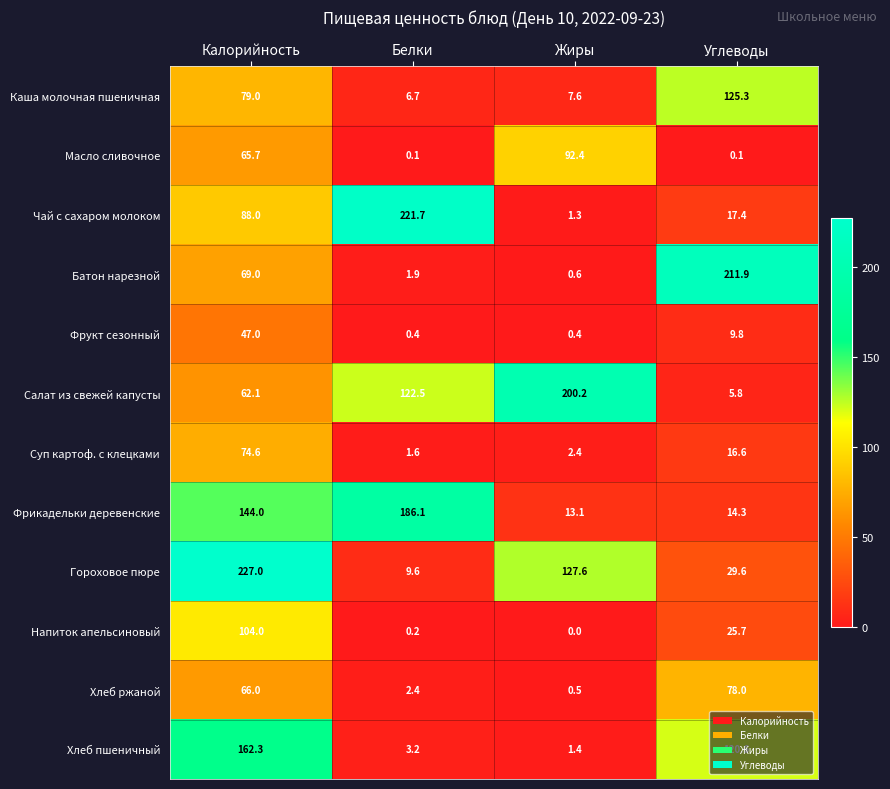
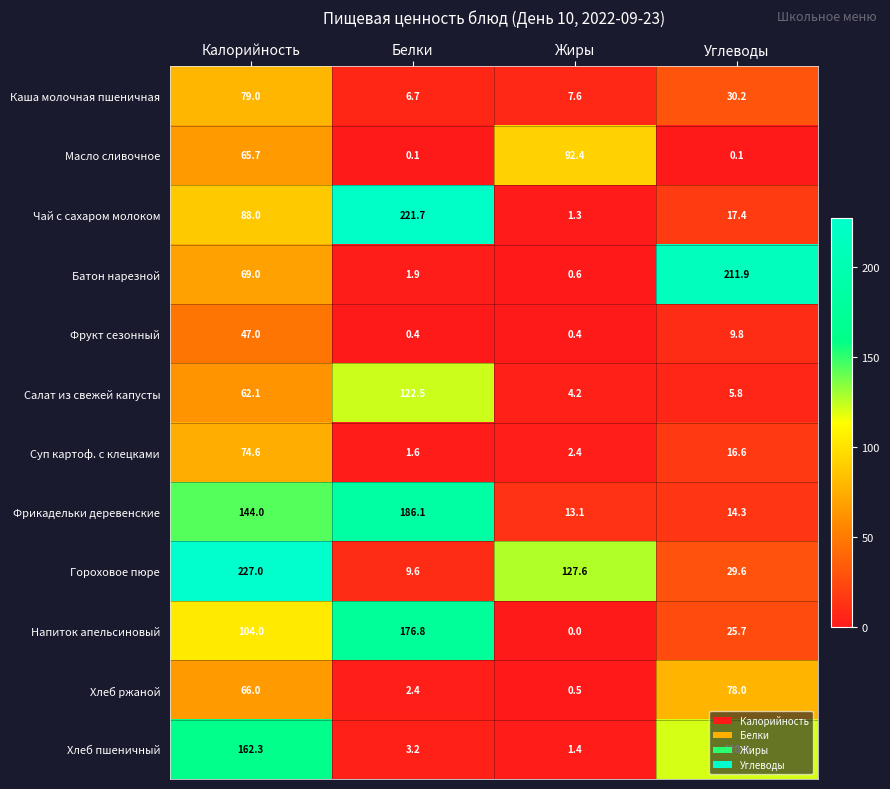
  {
    "Каша молочная пшеничная": {
      "Калорийность": 79.0,
      "Белки": 6.7,
      "Жиры": 7.6,
-     "Углеводы": 125.3
+     "Углеводы": 30.2
    },
    "Масло сливочное": {
      "Калорийность": 65.7,
      "Белки": 0.1,
      "Жиры": 92.4,
      "Углеводы": 0.1
    },
    "Чай с сахаром молоком": {
      "Калорийность": 88.0,
      "Белки": 221.7,
      "Жиры": 1.3,
      "Углеводы": 17.4
    },
    "Батон нарезной": {
      "Калорийность": 69.0,
      "Белки": 1.9,
      "Жиры": 0.6,
      "Углеводы": 211.9
    },
    "Фрукт сезонный": {
      "Калорийность": 47.0,
      "Белки": 0.4,
      "Жиры": 0.4,
      "Углеводы": 9.8
    },
    "Салат из свежей капусты": {
      "Калорийность": 62.1,
      "Белки": 122.5,
-     "Жиры": 200.2,
+     "Жиры": 4.2,
      "Углеводы": 5.8
    },
    "Суп картоф. с клецками": {
      "Калорийность": 74.6,
      "Белки": 1.6,
      "Жиры": 2.4,
      "Углеводы": 16.6
    },
    "Фрикадельки деревенские": {
      "Калорийность": 144.0,
      "Белки": 186.1,
      "Жиры": 13.1,
      "Углеводы": 14.3
    },
    "Гороховое пюре": {
      "Калорийность": 227.0,
      "Белки": 9.6,
      "Жиры": 127.6,
      "Углеводы": 29.6
    },
    "Напиток апельсиновый": {
      "Калорийность": 104.0,
-     "Белки": 0.2,
+     "Белки": 176.8,
      "Жиры": 0.0,
      "Углеводы": 25.7
    },
    "Хлеб ржаной": {
      "Калорийность": 66.0,
      "Белки": 2.4,
      "Жиры": 0.5,
      "Углеводы": 78.0
    },
    "Хлеб пшеничный": {
      "Калорийность": 162.3,
      "Белки": 3.2,
      "Жиры": 1.4
    }
  }
